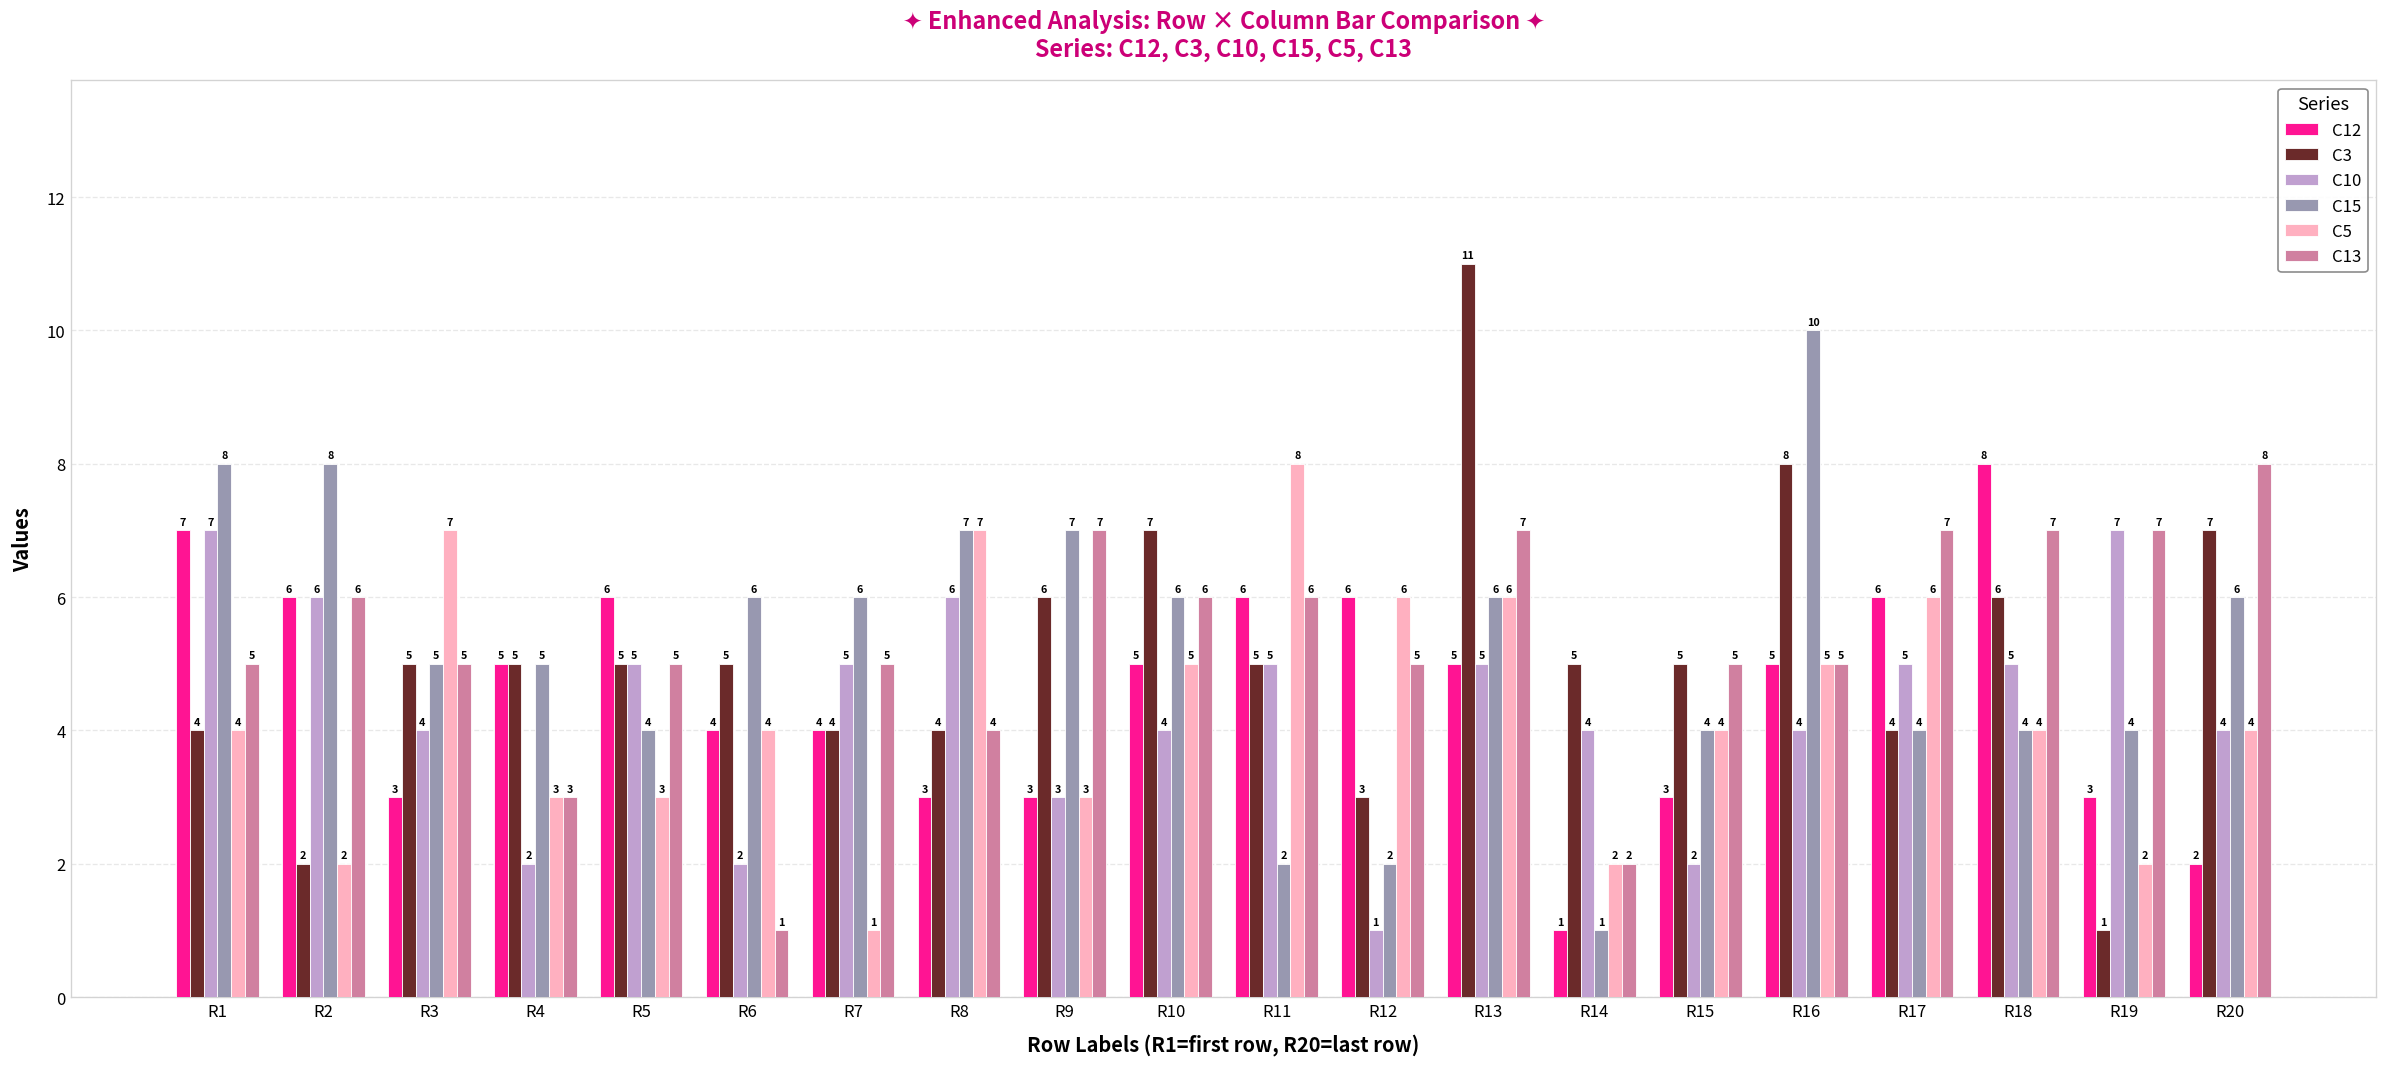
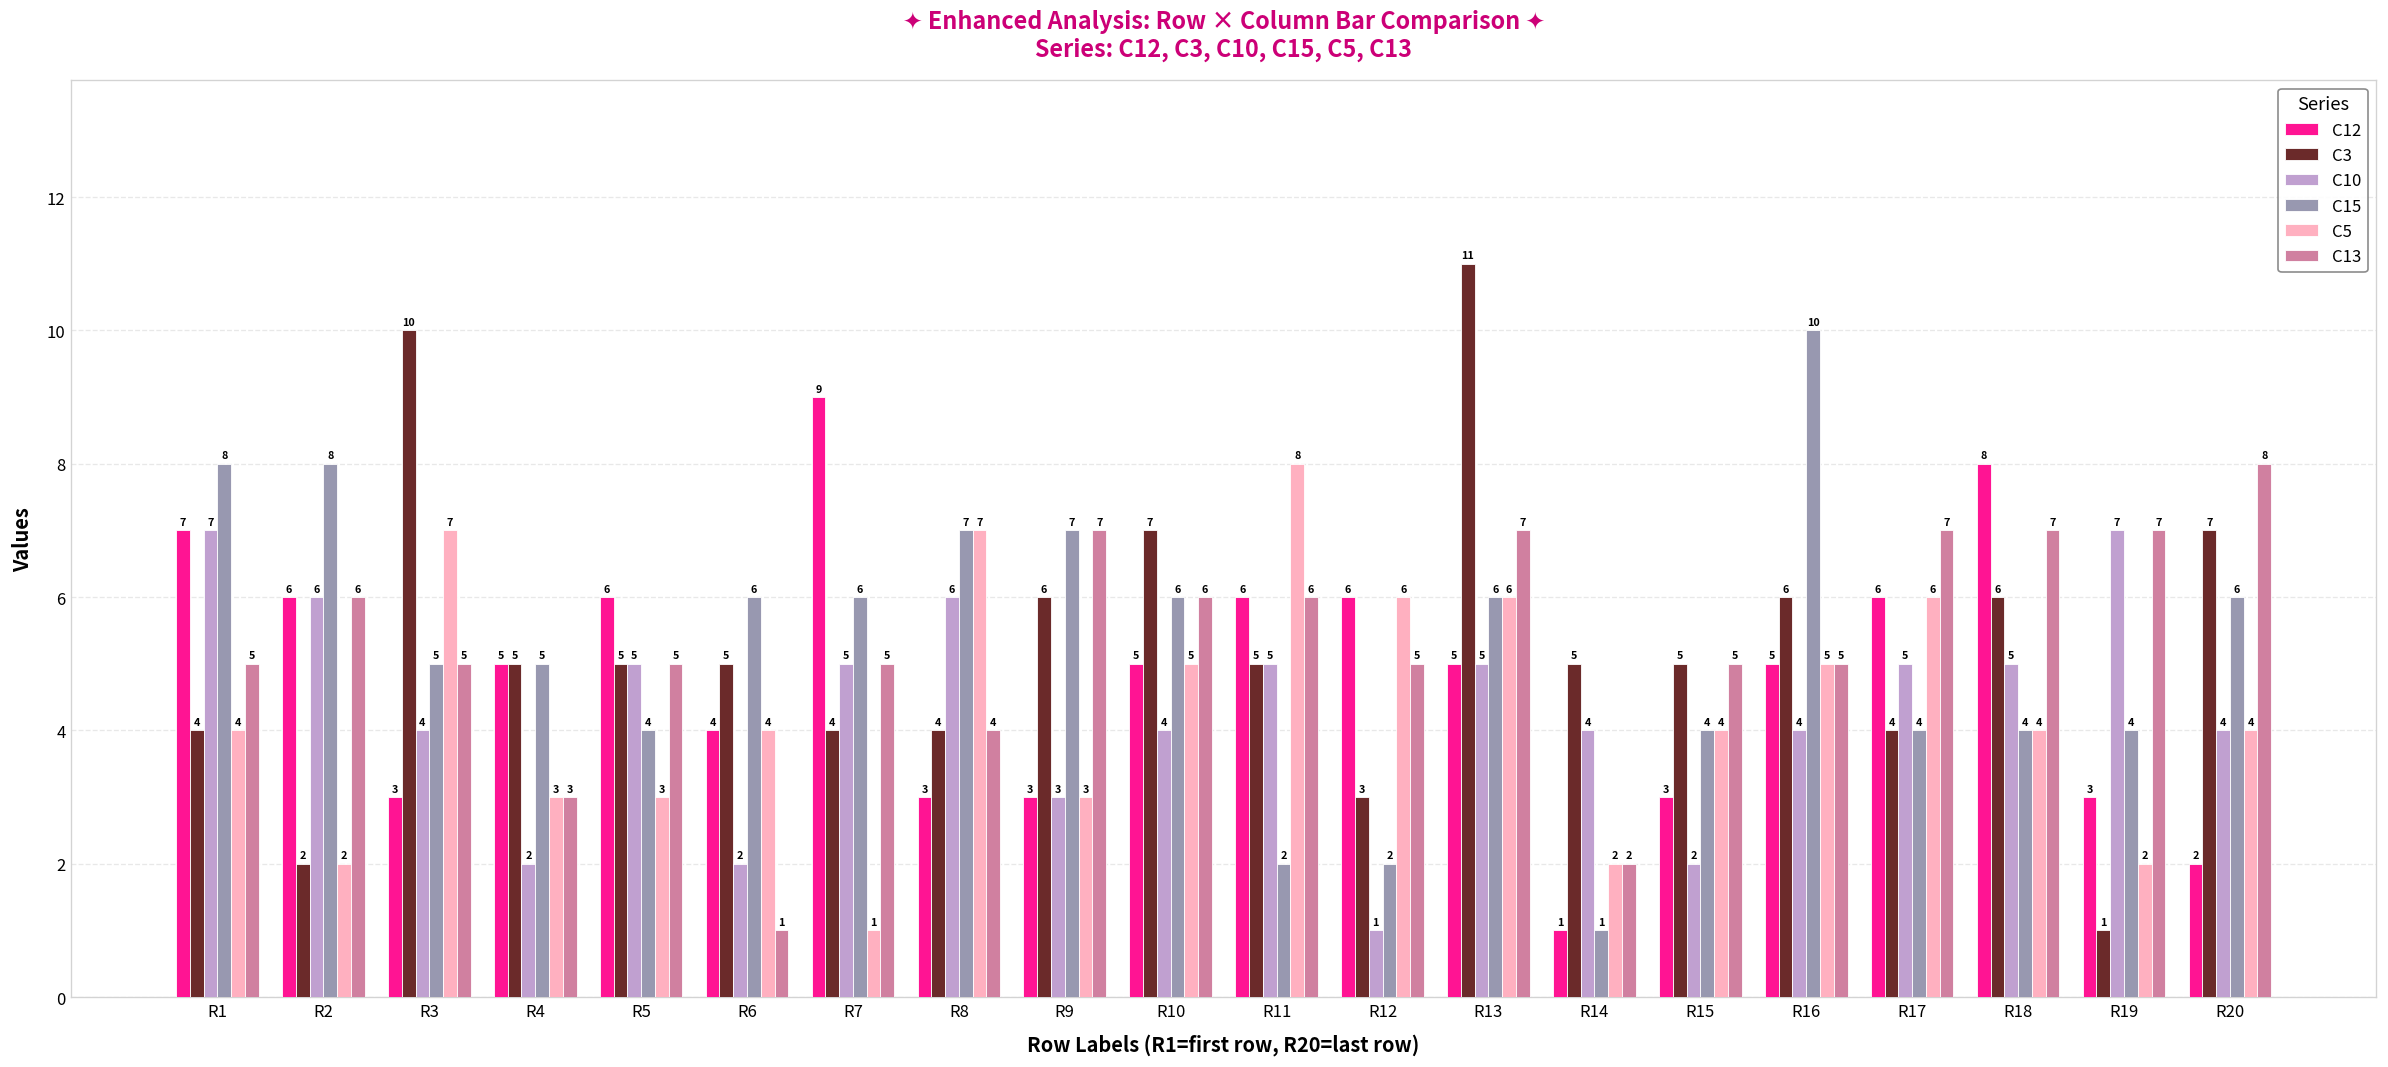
  {
    "C12": {
      "R1": 7,
      "R2": 6,
      "R3": 3,
      "R4": 5,
      "R5": 6,
      "R6": 4,
-     "R7": 4,
+     "R7": 9,
      "R8": 3,
      "R9": 3,
      "R10": 5,
      "R11": 6,
      "R12": 6,
      "R13": 5,
      "R14": 1,
      "R15": 3,
      "R16": 5,
      "R17": 6,
      "R18": 8,
      "R19": 3,
      "R20": 2
    },
    "C3": {
      "R1": 4,
      "R2": 2,
-     "R3": 5,
+     "R3": 10,
      "R4": 5,
      "R5": 5,
      "R6": 5,
      "R7": 4,
      "R8": 4,
      "R9": 6,
      "R10": 7,
      "R11": 5,
      "R12": 3,
      "R13": 11,
      "R14": 5,
      "R15": 5,
-     "R16": 8,
+     "R16": 6,
      "R17": 4,
      "R18": 6,
      "R19": 1,
      "R20": 7
    },
    "C5": {
      "R1": 4,
      "R2": 2,
      "R3": 7,
      "R4": 3,
      "R5": 3,
      "R6": 4,
      "R7": 1,
      "R8": 7,
      "R9": 3,
      "R10": 5,
      "R11": 8,
      "R12": 6,
      "R13": 6,
      "R14": 2,
      "R15": 4,
      "R16": 5,
      "R17": 6,
      "R18": 4,
      "R19": 2,
      "R20": 4
    }
  }
